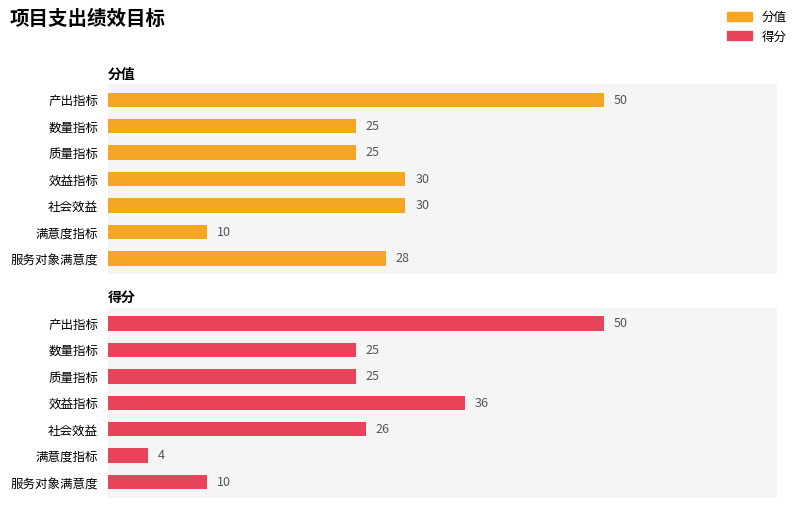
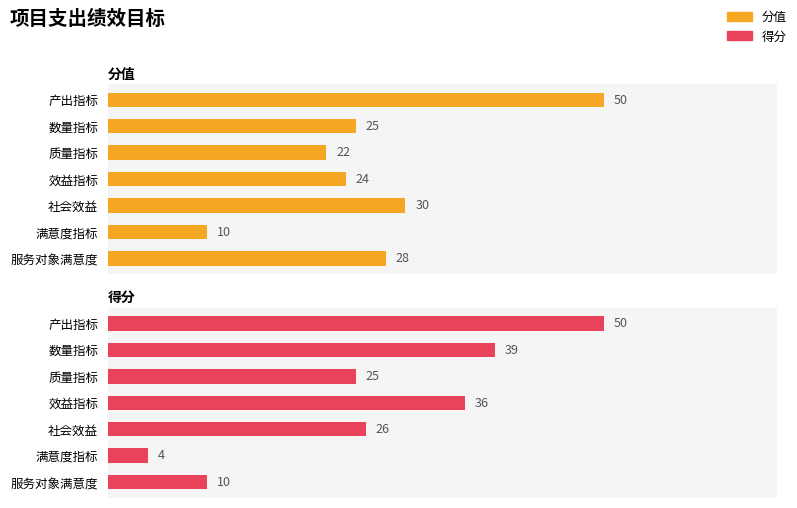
  {
    "分值": {
      "产出指标": 50,
      "数量指标": 25,
-     "质量指标": 25,
-     "效益指标": 30,
+     "质量指标": 22,
+     "效益指标": 24,
      "社会效益": 30,
      "满意度指标": 10,
      "服务对象满意度": 28
    },
    "得分": {
      "产出指标": 50,
-     "数量指标": 25,
+     "数量指标": 39,
      "质量指标": 25,
      "效益指标": 36,
      "社会效益": 26,
      "满意度指标": 4,
      "服务对象满意度": 10
    }
  }
